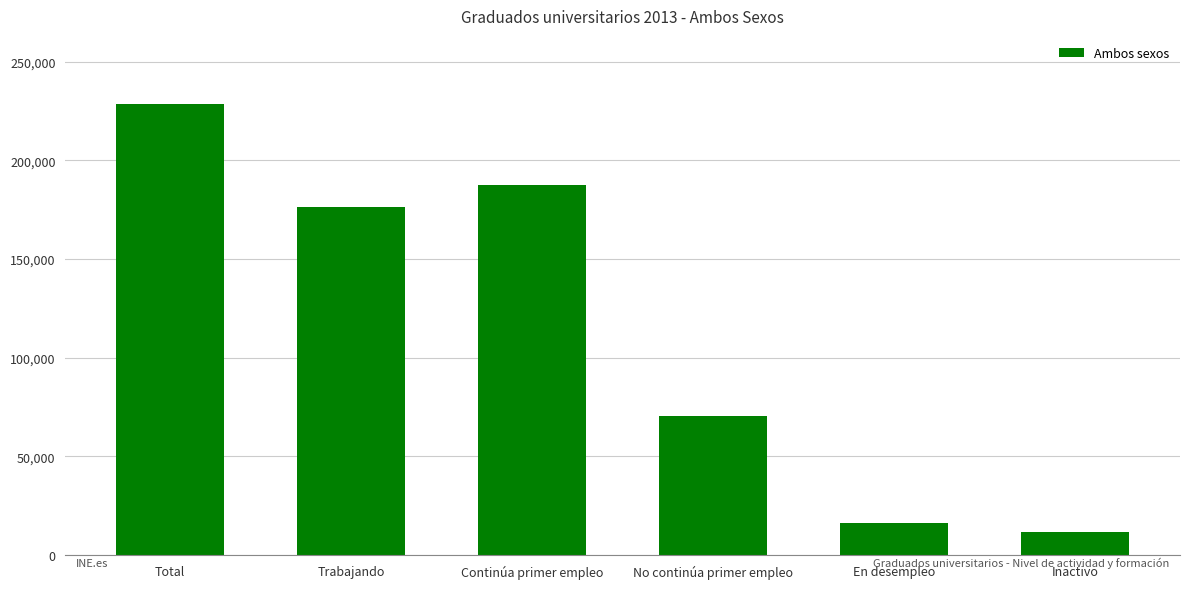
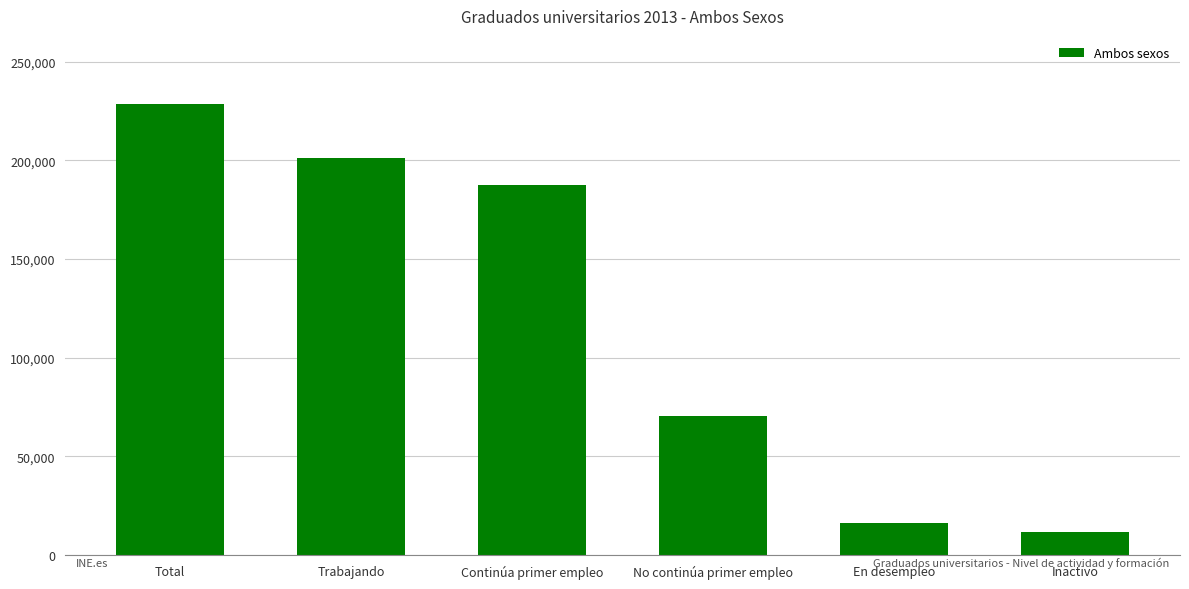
  {
    "Total": "229,000",
-   "Trabajando": "177,000",
+   "Trabajando": "201,000",
    "Continúa primer empleo": "187,000",
    "No continúa primer empleo": "70,000",
    "En desempleo": "16,000",
    "Inactivo": "12,000"
  }
